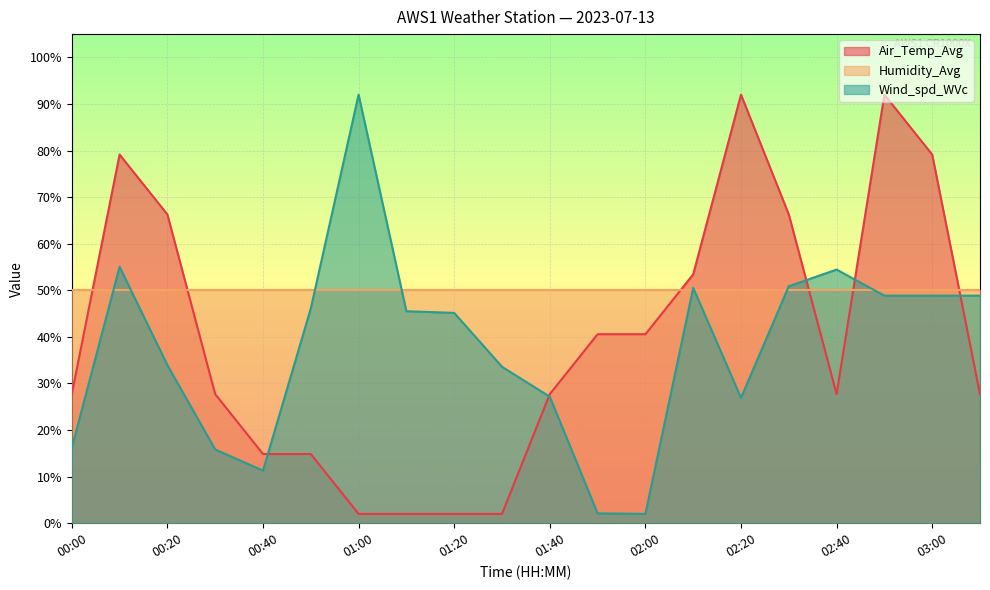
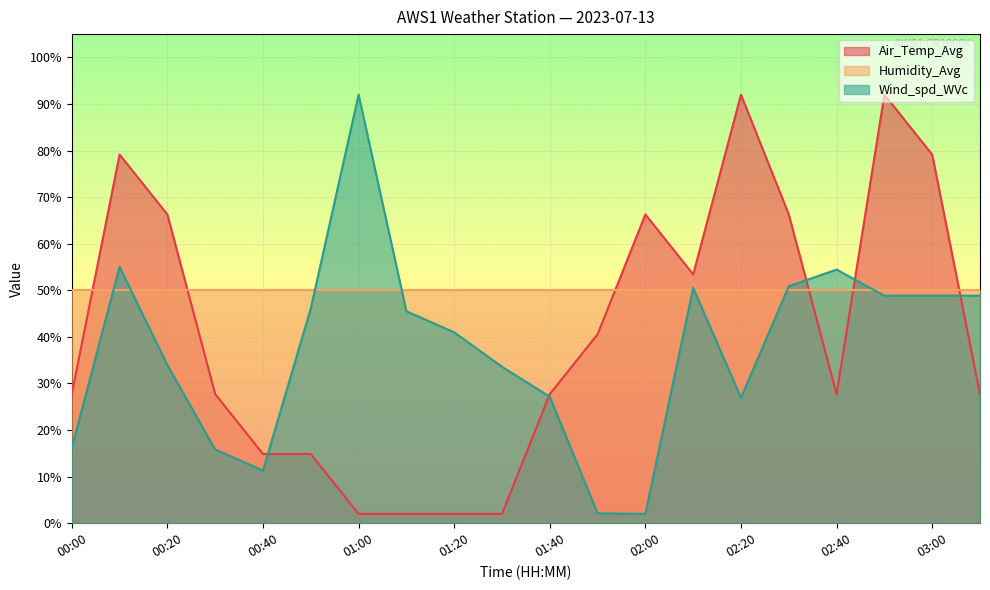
  {
    "Air_Temp_Avg": {
      "00:00": "28%",
      "00:20": "66%",
      "00:40": "15%",
      "01:00": "2%",
      "01:20": "2%",
      "01:40": "28%",
-     "02:00": "41%",
+     "02:00": "66%",
      "02:20": "92%",
      "02:40": "28%",
      "03:00": "79%"
    },
    "Humidity_Avg": {
      "00:00": "50%",
      "00:20": "50%",
      "00:40": "50%",
      "01:00": "50%",
      "01:20": "50%",
      "01:40": "50%",
      "02:00": "50%",
      "02:20": "50%",
      "02:40": "50%",
      "03:00": "50%"
    },
    "Wind_spd_WVc": {
      "00:00": "16%",
      "00:20": "34%",
      "00:40": "11%",
      "01:00": "92%",
-     "01:20": "45%",
+     "01:20": "41%",
      "01:40": "27%",
      "02:00": "2%",
      "02:20": "27%",
      "02:40": "54%",
      "03:00": "49%"
    }
  }
